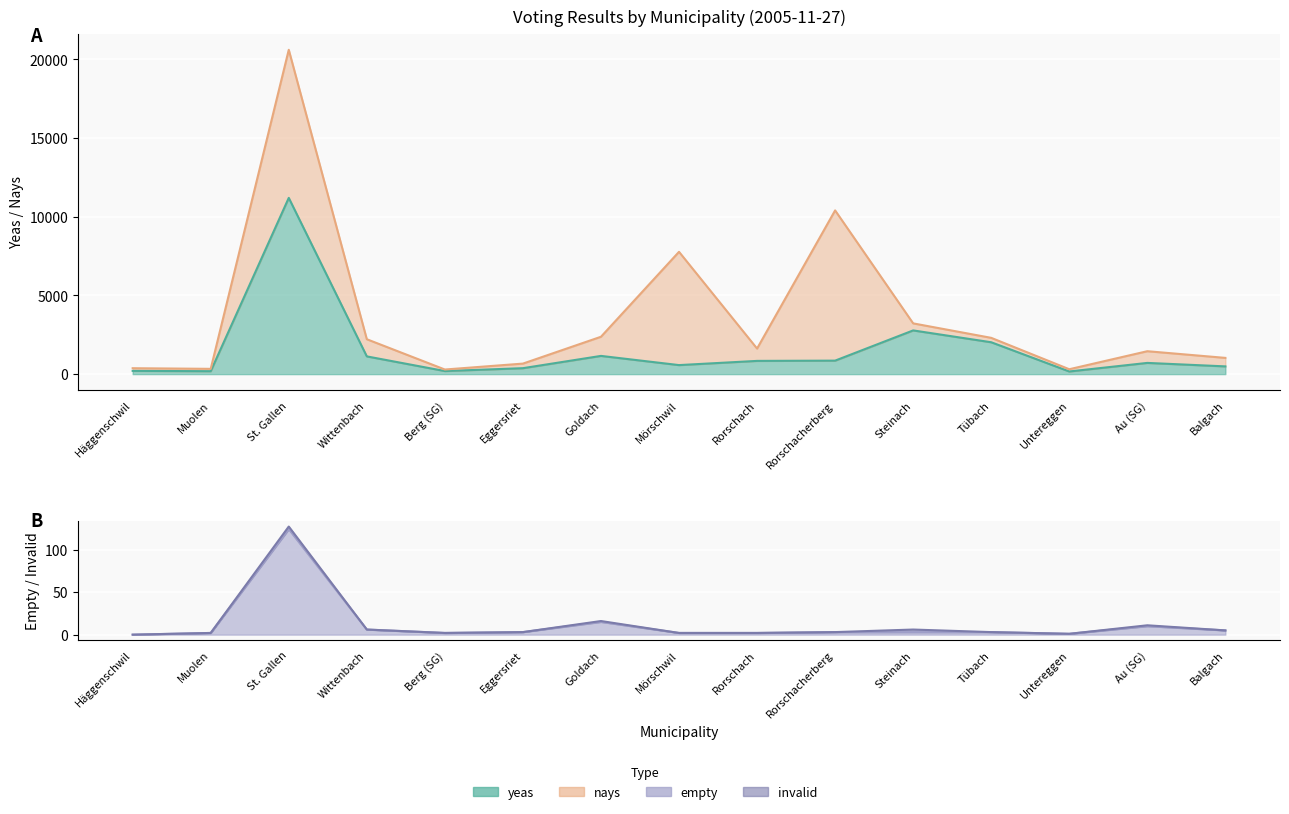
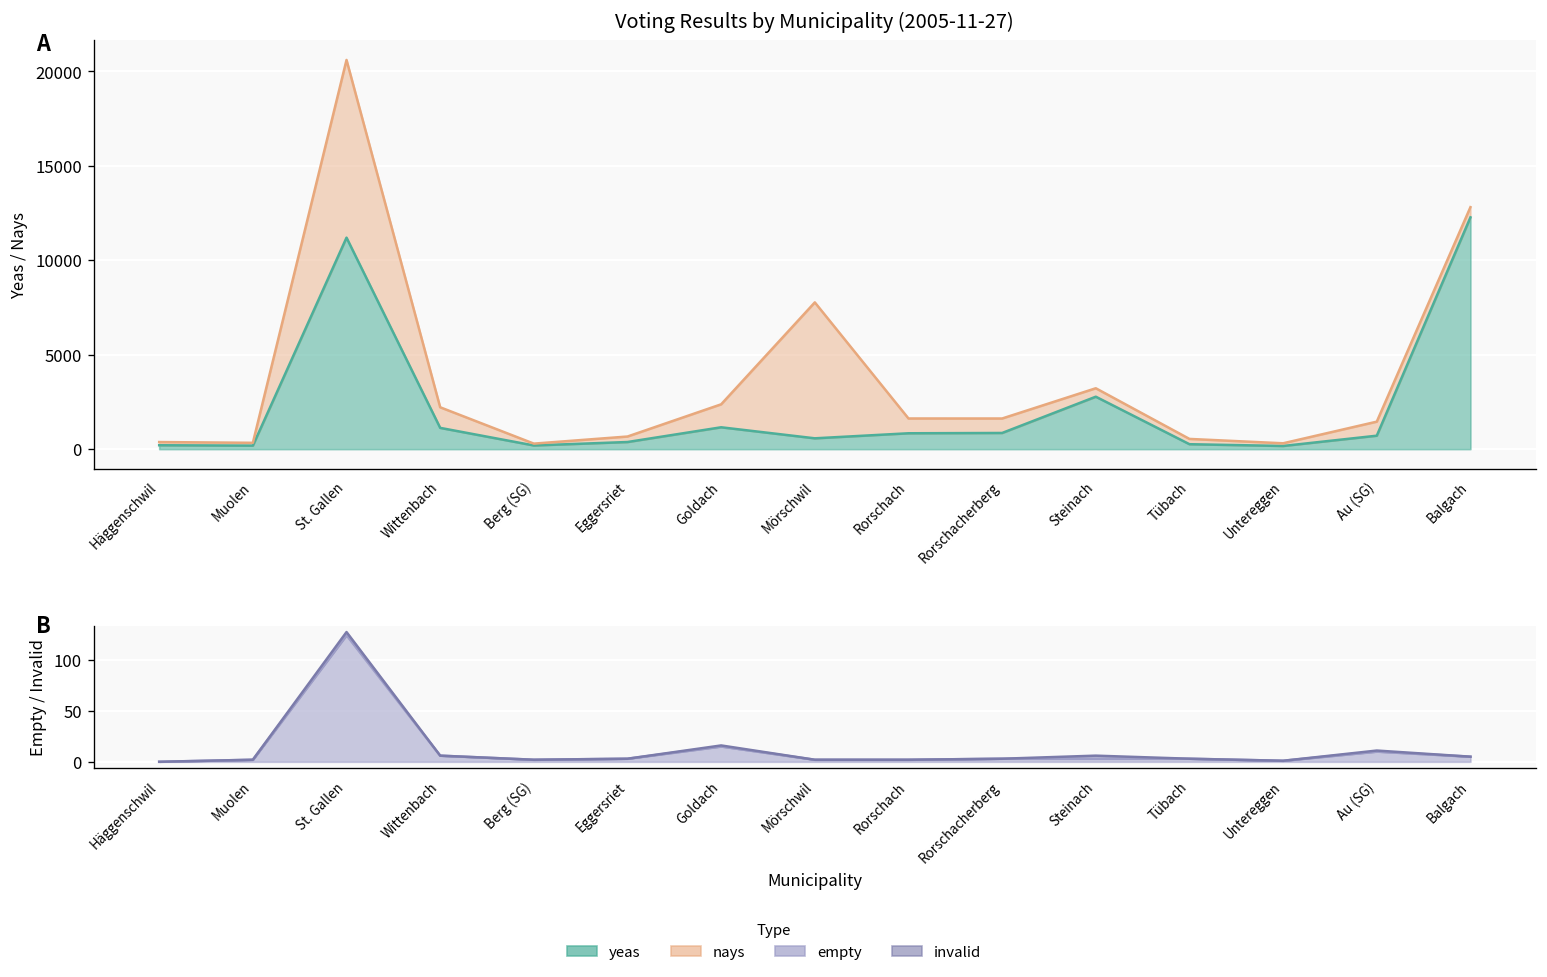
  {
    "Voting Results by Municipality (2005-11-27)": {
      "yeas": {
        "Häggenschwil": 200,
        "St. Gallen": 11200,
        "Wittenbach": 1100,
        "Eggersriet": 400,
        "Goldach": 1200,
        "Mörschwil": 600,
        "Rorschach": 800,
        "Rorschacherberg": 900,
        "Steinach": 2800,
-       "Tübach": 2000,
+       "Tübach": 300,
        "Au (SG)": 700,
-       "Balgach": 500
+       "Balgach": 12300
      },
      "nays": {
        "Häggenschwil": 200,
        "St. Gallen": 9400,
        "Wittenbach": 1100,
        "Eggersriet": 300,
        "Goldach": 1200,
        "Mörschwil": 7200,
        "Rorschach": 800,
-       "Rorschacherberg": 9500,
+       "Rorschacherberg": 800,
        "Steinach": 400,
        "Tübach": 300,
        "Au (SG)": 700,
        "Balgach": 500
      }
    }
  }
